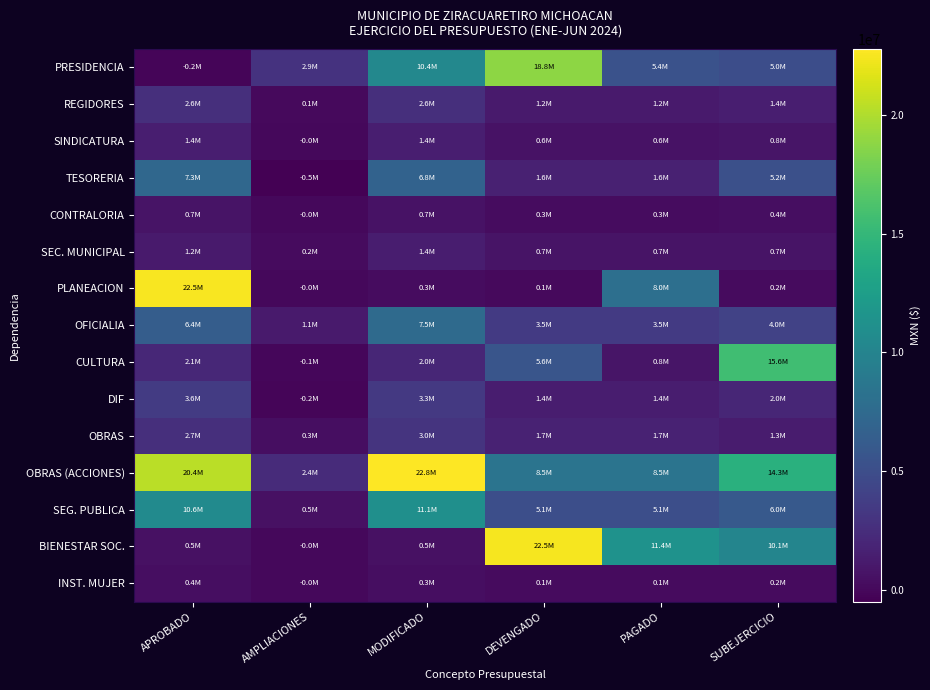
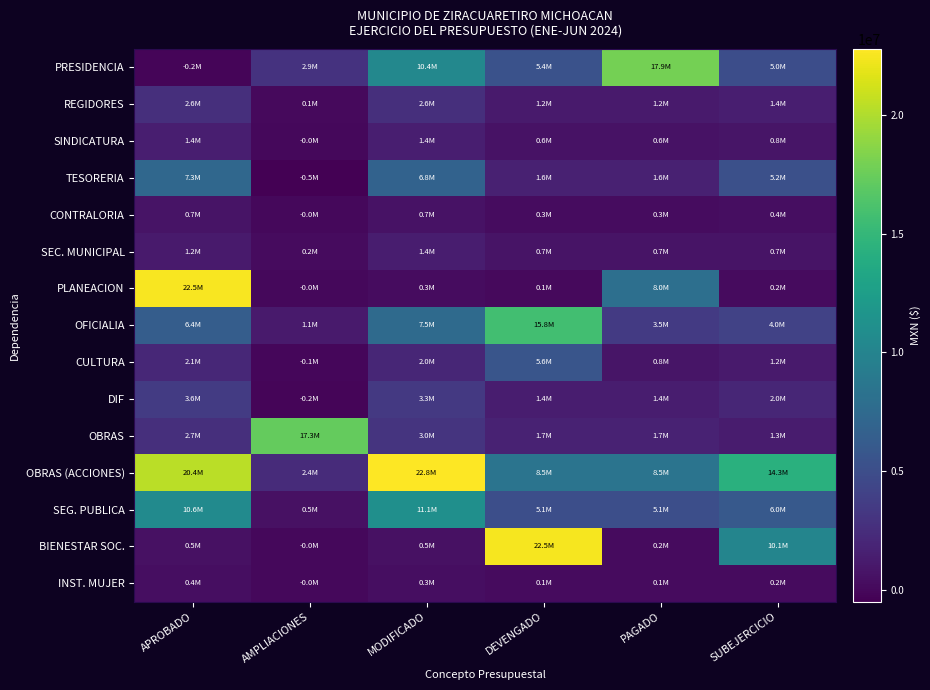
  {
    "PRESIDENCIA": {
      "APROBADO": "-0.2M",
      "AMPLIACIONES": "2.9M",
      "MODIFICADO": "10.4M",
-     "DEVENGADO": "18.8M",
-     "PAGADO": "5.4M",
+     "DEVENGADO": "5.4M",
+     "PAGADO": "17.9M",
      "SUBEJERCICIO": "5.0M"
    },
    "REGIDORES": {
      "APROBADO": "2.6M",
      "AMPLIACIONES": "0.1M",
      "MODIFICADO": "2.6M",
      "DEVENGADO": "1.2M",
      "PAGADO": "1.2M",
      "SUBEJERCICIO": "1.4M"
    },
    "SINDICATURA": {
      "APROBADO": "1.4M",
      "AMPLIACIONES": "-0.0M",
      "MODIFICADO": "1.4M",
      "DEVENGADO": "0.6M",
      "PAGADO": "0.6M",
      "SUBEJERCICIO": "0.8M"
    },
    "TESORERIA": {
      "APROBADO": "7.3M",
      "AMPLIACIONES": "-0.5M",
      "MODIFICADO": "6.8M",
      "DEVENGADO": "1.6M",
      "PAGADO": "1.6M",
      "SUBEJERCICIO": "5.2M"
    },
    "CONTRALORIA": {
      "APROBADO": "0.7M",
      "AMPLIACIONES": "-0.0M",
      "MODIFICADO": "0.7M",
      "DEVENGADO": "0.3M",
      "PAGADO": "0.3M",
      "SUBEJERCICIO": "0.4M"
    },
    "SEC. MUNICIPAL": {
      "APROBADO": "1.2M",
      "AMPLIACIONES": "0.2M",
      "MODIFICADO": "1.4M",
      "DEVENGADO": "0.7M",
      "PAGADO": "0.7M",
      "SUBEJERCICIO": "0.7M"
    },
    "PLANEACION": {
      "APROBADO": "22.5M",
      "AMPLIACIONES": "-0.0M",
      "MODIFICADO": "0.3M",
      "DEVENGADO": "0.1M",
      "PAGADO": "8.0M",
      "SUBEJERCICIO": "0.2M"
    },
    "OFICIALIA": {
      "APROBADO": "6.4M",
      "AMPLIACIONES": "1.1M",
      "MODIFICADO": "7.5M",
-     "DEVENGADO": "3.5M",
+     "DEVENGADO": "15.8M",
      "PAGADO": "3.5M",
      "SUBEJERCICIO": "4.0M"
    },
    "CULTURA": {
      "APROBADO": "2.1M",
      "AMPLIACIONES": "-0.1M",
      "MODIFICADO": "2.0M",
      "DEVENGADO": "5.6M",
      "PAGADO": "0.8M",
-     "SUBEJERCICIO": "15.6M"
+     "SUBEJERCICIO": "1.2M"
    },
    "DIF": {
      "APROBADO": "3.6M",
      "AMPLIACIONES": "-0.2M",
      "MODIFICADO": "3.3M",
      "DEVENGADO": "1.4M",
      "PAGADO": "1.4M",
      "SUBEJERCICIO": "2.0M"
    },
    "OBRAS": {
      "APROBADO": "2.7M",
-     "AMPLIACIONES": "0.3M",
+     "AMPLIACIONES": "17.3M",
      "MODIFICADO": "3.0M",
      "DEVENGADO": "1.7M",
      "PAGADO": "1.7M",
      "SUBEJERCICIO": "1.3M"
    },
    "OBRAS (ACCIONES)": {
      "APROBADO": "20.4M",
      "AMPLIACIONES": "2.4M",
      "MODIFICADO": "22.8M",
      "DEVENGADO": "8.5M",
      "PAGADO": "8.5M",
      "SUBEJERCICIO": "14.3M"
    },
    "SEG. PUBLICA": {
      "APROBADO": "10.6M",
      "AMPLIACIONES": "0.5M",
      "MODIFICADO": "11.1M",
      "DEVENGADO": "5.1M",
      "PAGADO": "5.1M",
      "SUBEJERCICIO": "6.0M"
    },
    "BIENESTAR SOC.": {
      "APROBADO": "0.5M",
      "AMPLIACIONES": "-0.0M",
      "MODIFICADO": "0.5M",
      "DEVENGADO": "22.5M",
-     "PAGADO": "11.4M",
+     "PAGADO": "0.2M",
      "SUBEJERCICIO": "10.1M"
    },
    "INST. MUJER": {
      "APROBADO": "0.4M",
      "AMPLIACIONES": "-0.0M",
      "MODIFICADO": "0.3M",
      "DEVENGADO": "0.1M",
      "PAGADO": "0.1M",
      "SUBEJERCICIO": "0.2M"
    }
  }
